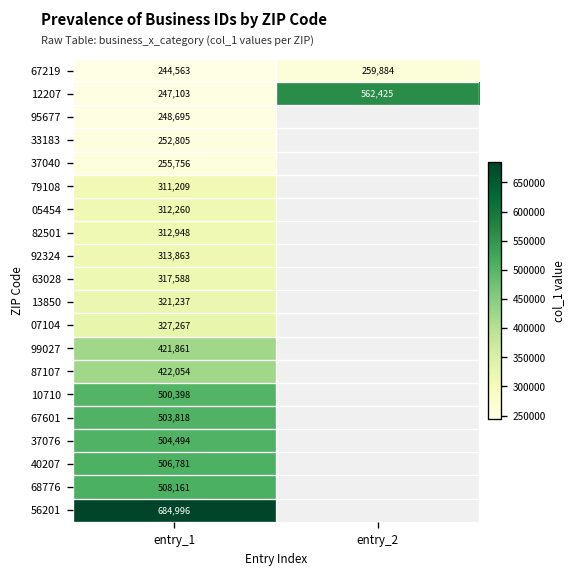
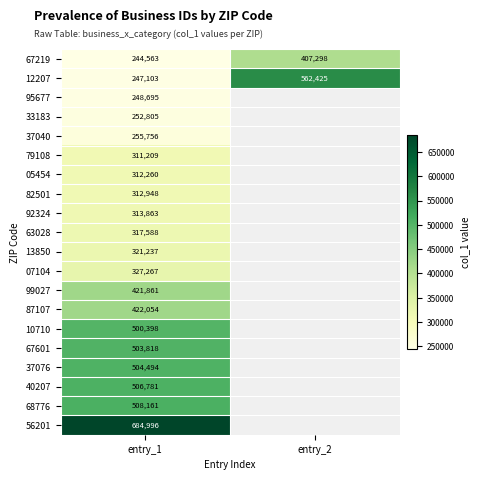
  {
    "67219": {
      "entry_1": "244,563",
-     "entry_2": "259,884"
+     "entry_2": "407,298"
    },
    "12207": {
      "entry_1": "247,103",
      "entry_2": "562,425"
    },
    "95677": {
      "entry_1": "248,695"
    },
    "33183": {
      "entry_1": "252,805"
    },
    "37040": {
      "entry_1": "255,756"
    },
    "79108": {
      "entry_1": "311,209"
    },
    "05454": {
      "entry_1": "312,260"
    },
    "82501": {
      "entry_1": "312,948"
    },
    "92324": {
      "entry_1": "313,863"
    },
    "63028": {
      "entry_1": "317,588"
    },
    "13850": {
      "entry_1": "321,237"
    },
    "07104": {
      "entry_1": "327,267"
    },
    "99027": {
      "entry_1": "421,861"
    },
    "87107": {
      "entry_1": "422,054"
    },
    "10710": {
      "entry_1": "500,398"
    },
    "67601": {
      "entry_1": "503,818"
    },
    "37076": {
      "entry_1": "504,494"
    },
    "40207": {
      "entry_1": "506,781"
    },
    "68776": {
      "entry_1": "508,161"
    },
    "56201": {
      "entry_1": "684,996"
    }
  }
